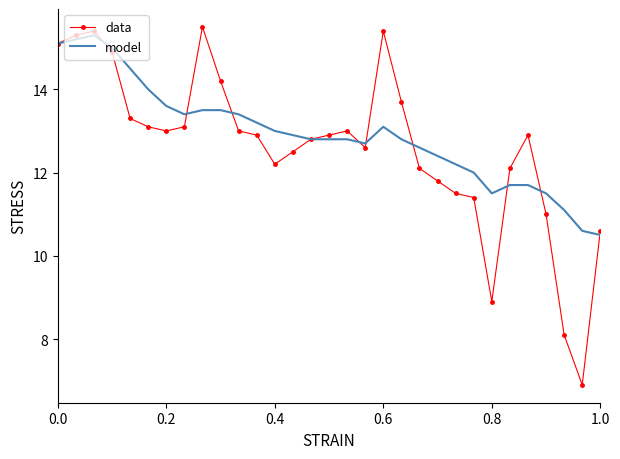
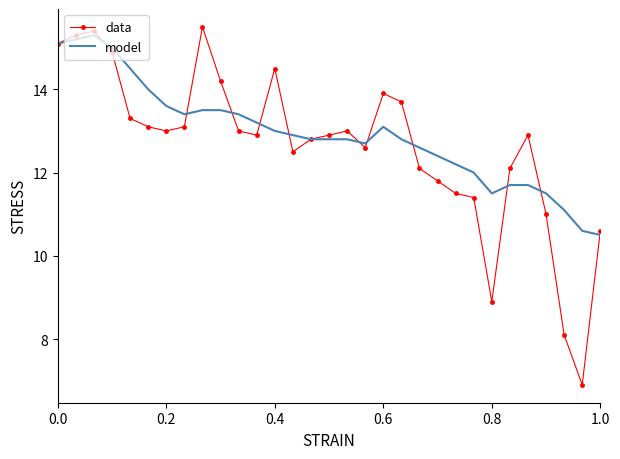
  {
    "data": {
      "0.2": 13.0,
-     "0.4": 12.2,
-     "0.6": 15.4,
+     "0.4": 14.5,
+     "0.6": 13.9,
      "0.8": 8.9,
      "1.0": 10.6
    },
    "model": {
      "0.2": 13.6,
      "0.4": 13.0,
      "0.6": 13.1,
      "0.8": 11.5,
      "1.0": 10.5
    }
  }
